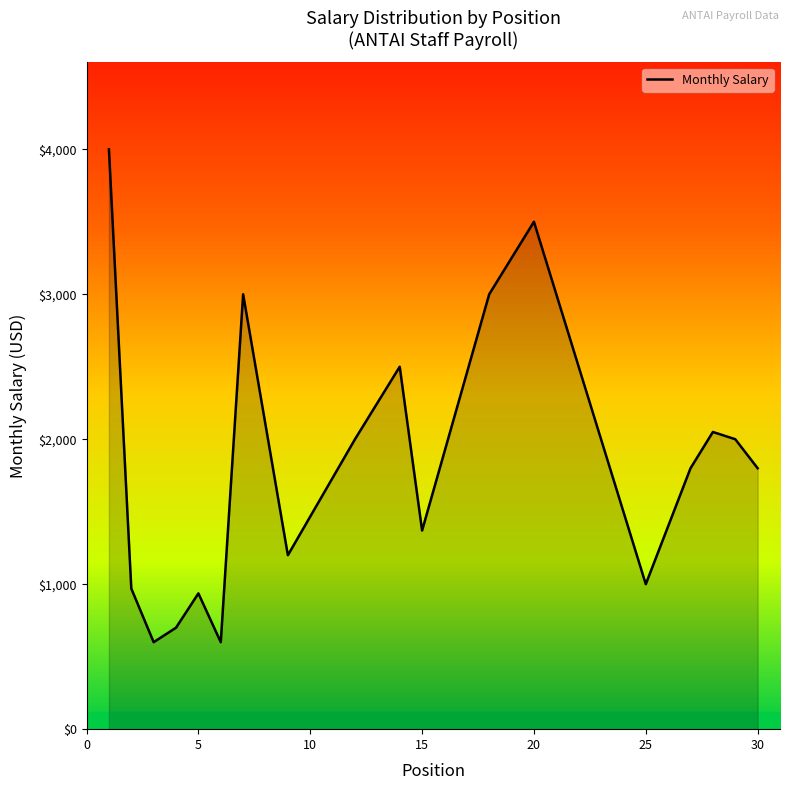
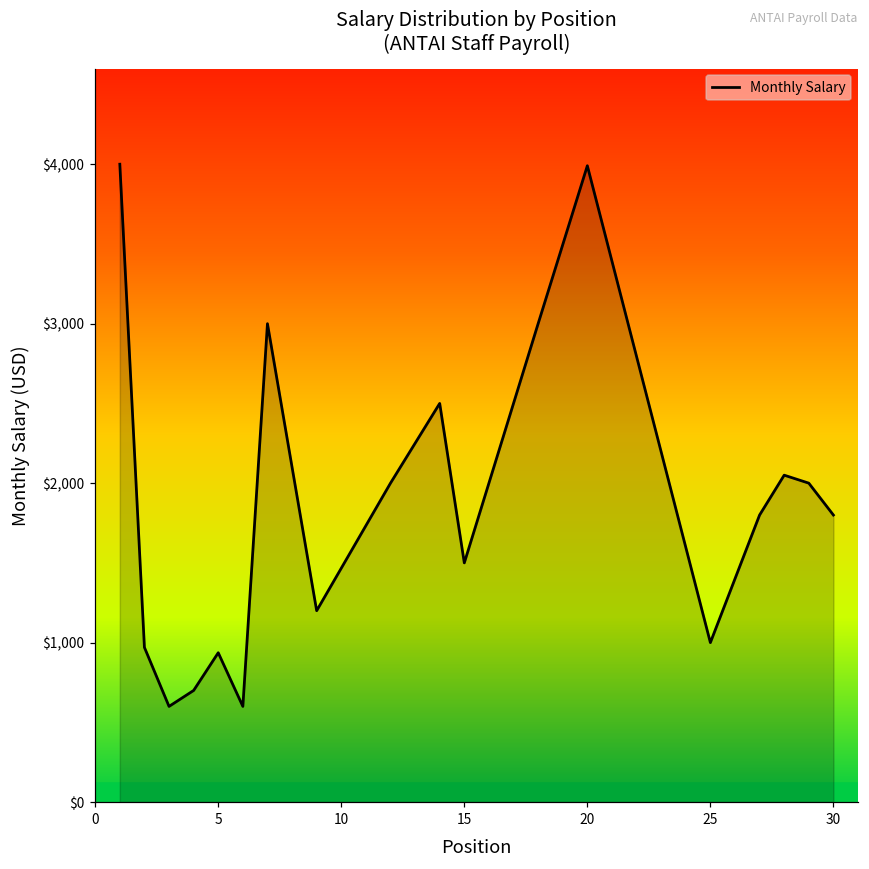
  {
    "5": "$940",
-   "15": "$1,370",
-   "20": "$3,500",
+   "15": "$1,500",
+   "20": "$3,990",
    "25": "$1,000",
    "30": "$1,800"
  }
